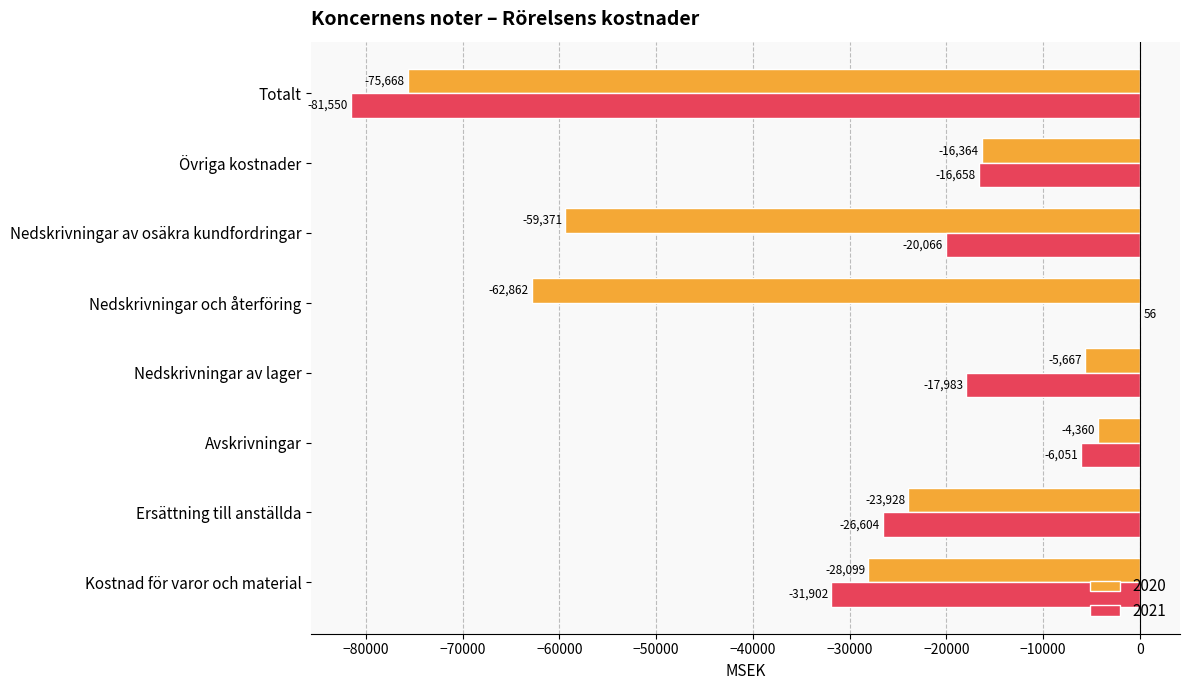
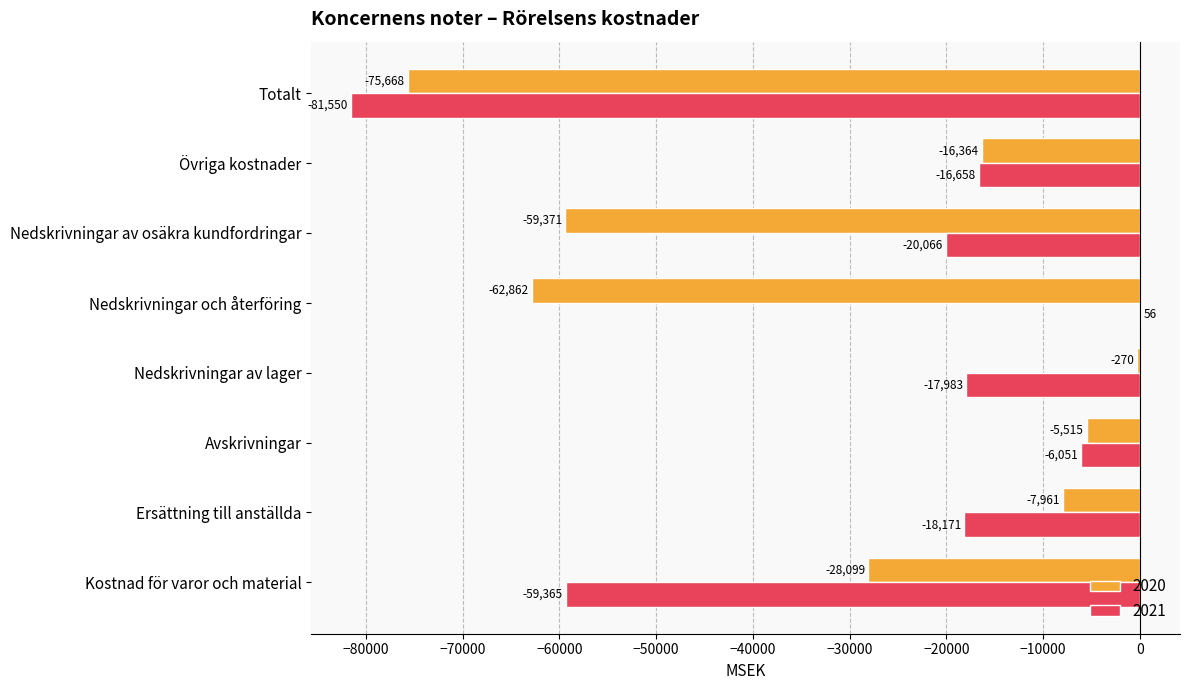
  {
    "2020": {
      "Totalt": "-75,668",
      "Övriga kostnader": "-16,364",
      "Nedskrivningar av osäkra kundfordringar": "-59,371",
      "Nedskrivningar och återföring": "-62,862",
-     "Nedskrivningar av lager": "-5,667",
-     "Avskrivningar": "-4,360",
-     "Ersättning till anställda": "-23,928",
+     "Nedskrivningar av lager": "-270",
+     "Avskrivningar": "-5,515",
+     "Ersättning till anställda": "-7,961",
      "Kostnad för varor och material": "-28,099"
    },
    "2021": {
      "Totalt": "-81,550",
      "Övriga kostnader": "-16,658",
      "Nedskrivningar av osäkra kundfordringar": "-20,066",
      "Nedskrivningar och återföring": "56",
      "Nedskrivningar av lager": "-17,983",
      "Avskrivningar": "-6,051",
-     "Ersättning till anställda": "-26,604",
-     "Kostnad för varor och material": "-31,902"
+     "Ersättning till anställda": "-18,171",
+     "Kostnad för varor och material": "-59,365"
    }
  }
